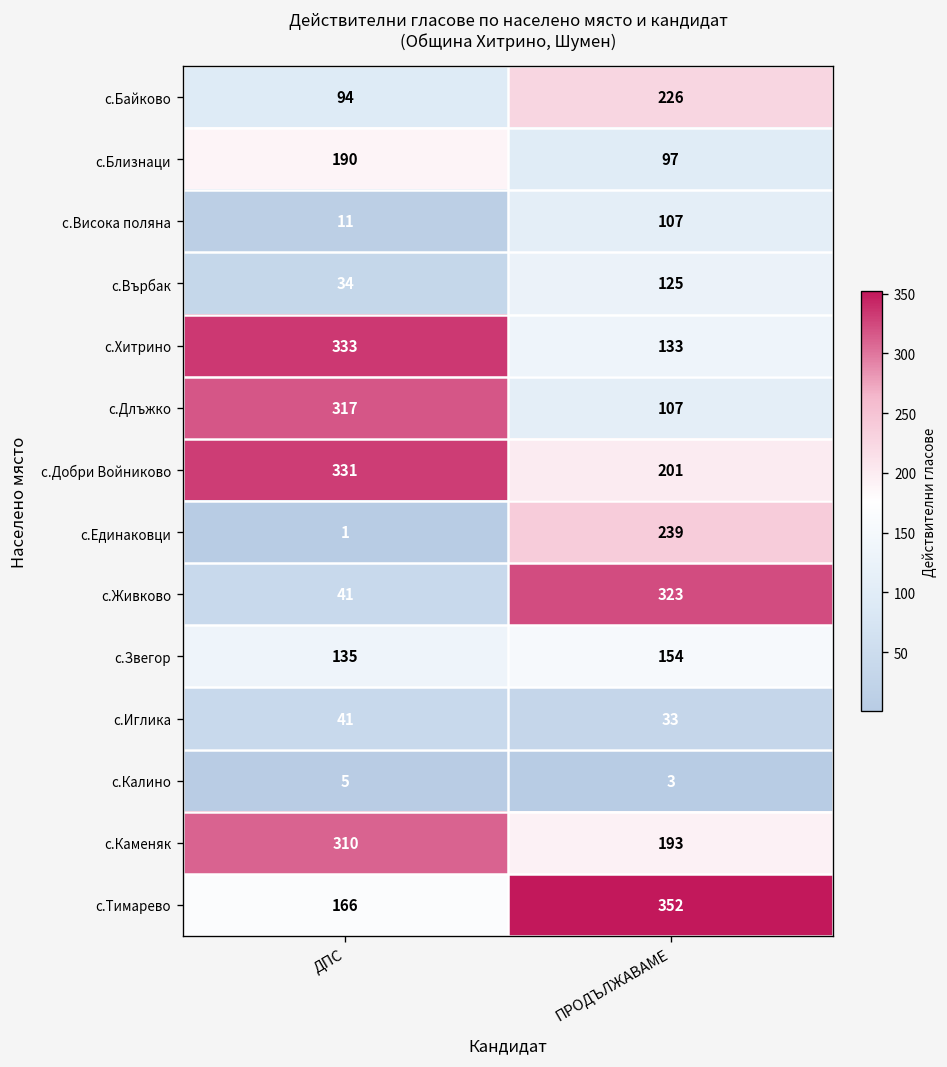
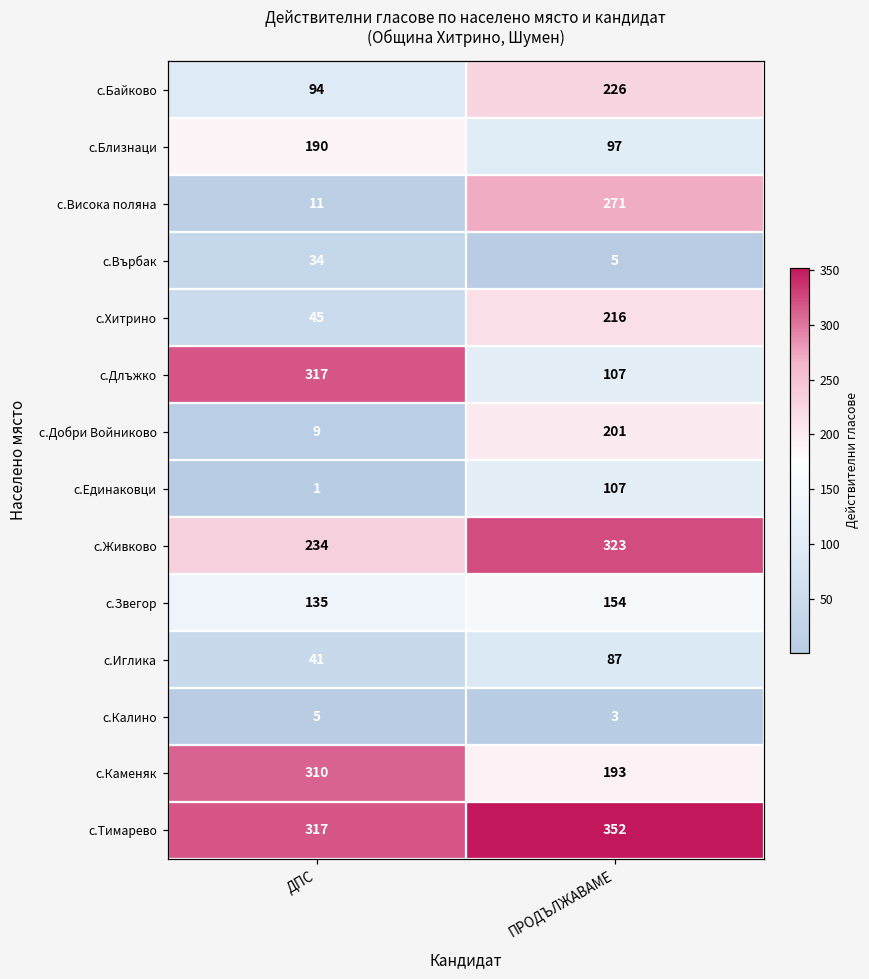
  {
    "с.Байково": {
      "ДПС": 94,
      "ПРОДЪЛЖАВАМЕ": 226
    },
    "с.Близнаци": {
      "ДПС": 190,
      "ПРОДЪЛЖАВАМЕ": 97
    },
    "с.Висока поляна": {
      "ДПС": 11,
-     "ПРОДЪЛЖАВАМЕ": 107
+     "ПРОДЪЛЖАВАМЕ": 271
    },
    "с.Върбак": {
      "ДПС": 34,
-     "ПРОДЪЛЖАВАМЕ": 125
+     "ПРОДЪЛЖАВАМЕ": 5
    },
    "с.Хитрино": {
-     "ДПС": 333,
-     "ПРОДЪЛЖАВАМЕ": 133
+     "ДПС": 45,
+     "ПРОДЪЛЖАВАМЕ": 216
    },
    "с.Длъжко": {
      "ДПС": 317,
      "ПРОДЪЛЖАВАМЕ": 107
    },
    "с.Добри Войниково": {
-     "ДПС": 331,
+     "ДПС": 9,
      "ПРОДЪЛЖАВАМЕ": 201
    },
    "с.Единаковци": {
      "ДПС": 1,
-     "ПРОДЪЛЖАВАМЕ": 239
+     "ПРОДЪЛЖАВАМЕ": 107
    },
    "с.Живково": {
-     "ДПС": 41,
+     "ДПС": 234,
      "ПРОДЪЛЖАВАМЕ": 323
    },
    "с.Звегор": {
      "ДПС": 135,
      "ПРОДЪЛЖАВАМЕ": 154
    },
    "с.Иглика": {
      "ДПС": 41,
-     "ПРОДЪЛЖАВАМЕ": 33
+     "ПРОДЪЛЖАВАМЕ": 87
    },
    "с.Калино": {
      "ДПС": 5,
      "ПРОДЪЛЖАВАМЕ": 3
    },
    "с.Каменяк": {
      "ДПС": 310,
      "ПРОДЪЛЖАВАМЕ": 193
    },
    "с.Тимарево": {
-     "ДПС": 166,
+     "ДПС": 317,
      "ПРОДЪЛЖАВАМЕ": 352
    }
  }
